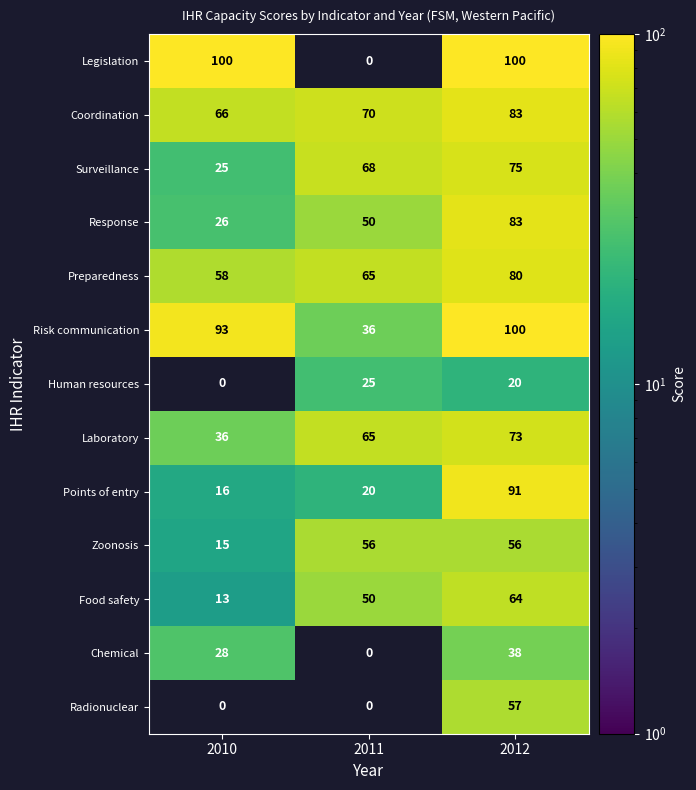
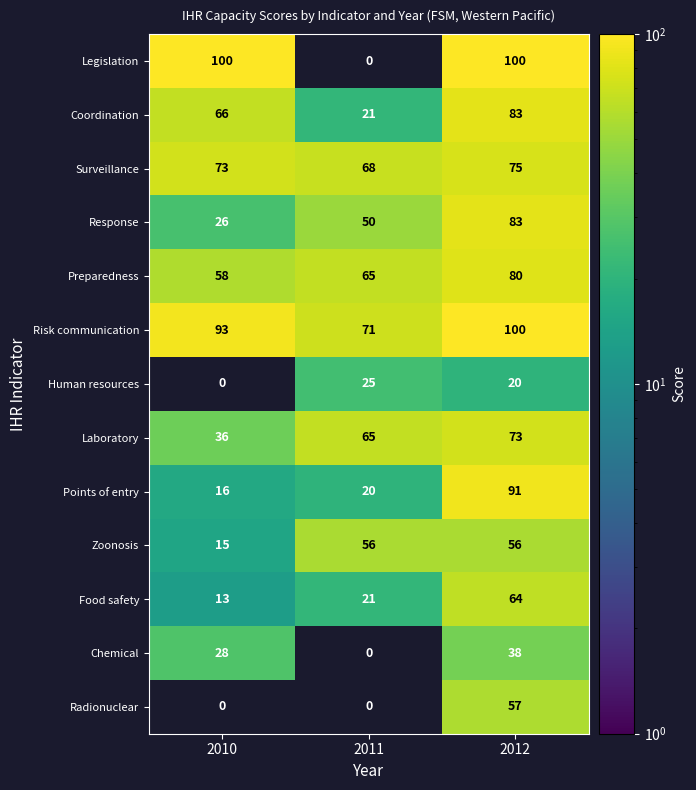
  {
    "Legislation": {
      "2010": 100,
      "2012": 100
    },
    "Coordination": {
      "2010": 66,
-     "2011": 70,
+     "2011": 21,
      "2012": 83
    },
    "Surveillance": {
-     "2010": 25,
+     "2010": 73,
      "2011": 68,
      "2012": 75
    },
    "Response": {
      "2010": 26,
      "2011": 50,
      "2012": 83
    },
    "Preparedness": {
      "2010": 58,
      "2011": 65,
      "2012": 80
    },
    "Risk communication": {
      "2010": 93,
-     "2011": 36,
+     "2011": 71,
      "2012": 100
    },
    "Human resources": {
      "2011": 25,
      "2012": 20
    },
    "Laboratory": {
      "2010": 36,
      "2011": 65,
      "2012": 73
    },
    "Points of entry": {
      "2010": 16,
      "2011": 20,
      "2012": 91
    },
    "Zoonosis": {
      "2010": 15,
      "2011": 56,
      "2012": 56
    },
    "Food safety": {
      "2010": 13,
-     "2011": 50,
+     "2011": 21,
      "2012": 64
    },
    "Chemical": {
      "2010": 28,
      "2012": 38
    },
    "Radionuclear": {
      "2012": 57
    }
  }
